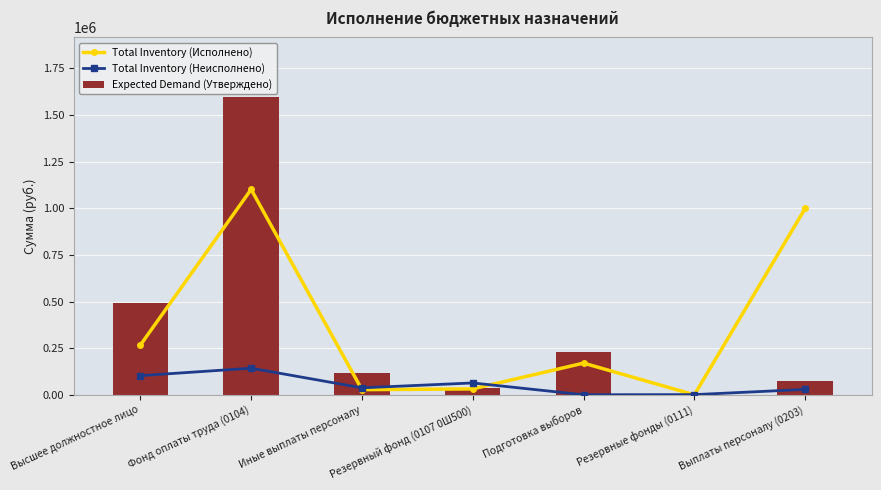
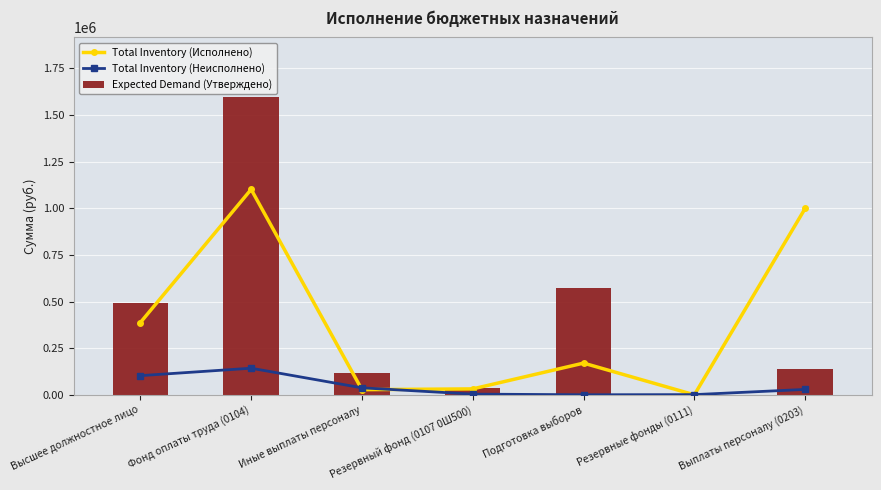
  {
    "Total Inventory (Исполнено)": {
-     "Высшее должностное лицо": 270000,
+     "Высшее должностное лицо": 390000,
      "Фонд оплаты труда (0104)": 1100000,
      "Резервный фонд (0107 0Ш500)": 30000,
      "Подготовка выборов": 170000,
      "Выплаты персоналу (0203)": 1000000
    },
    "Expected Demand (Утверждено)": {
      "Высшее должностное лицо": 490000,
      "Фонд оплаты труда (0104)": 1600000,
      "Иные выплаты персоналу": 120000,
      "Резервный фонд (0107 0Ш500)": 40000,
-     "Подготовка выборов": 230000,
-     "Выплаты персоналу (0203)": 70000
+     "Подготовка выборов": 570000,
+     "Выплаты персоналу (0203)": 140000
    },
    "Total Inventory (Неисполнено)": {
      "Высшее должностное лицо": 100000,
      "Фонд оплаты труда (0104)": 140000,
-     "Резервный фонд (0107 0Ш500)": 60000,
+     "Резервный фонд (0107 0Ш500)": 0,
      "Подготовка выборов": 0,
      "Выплаты персоналу (0203)": 30000
    }
  }
